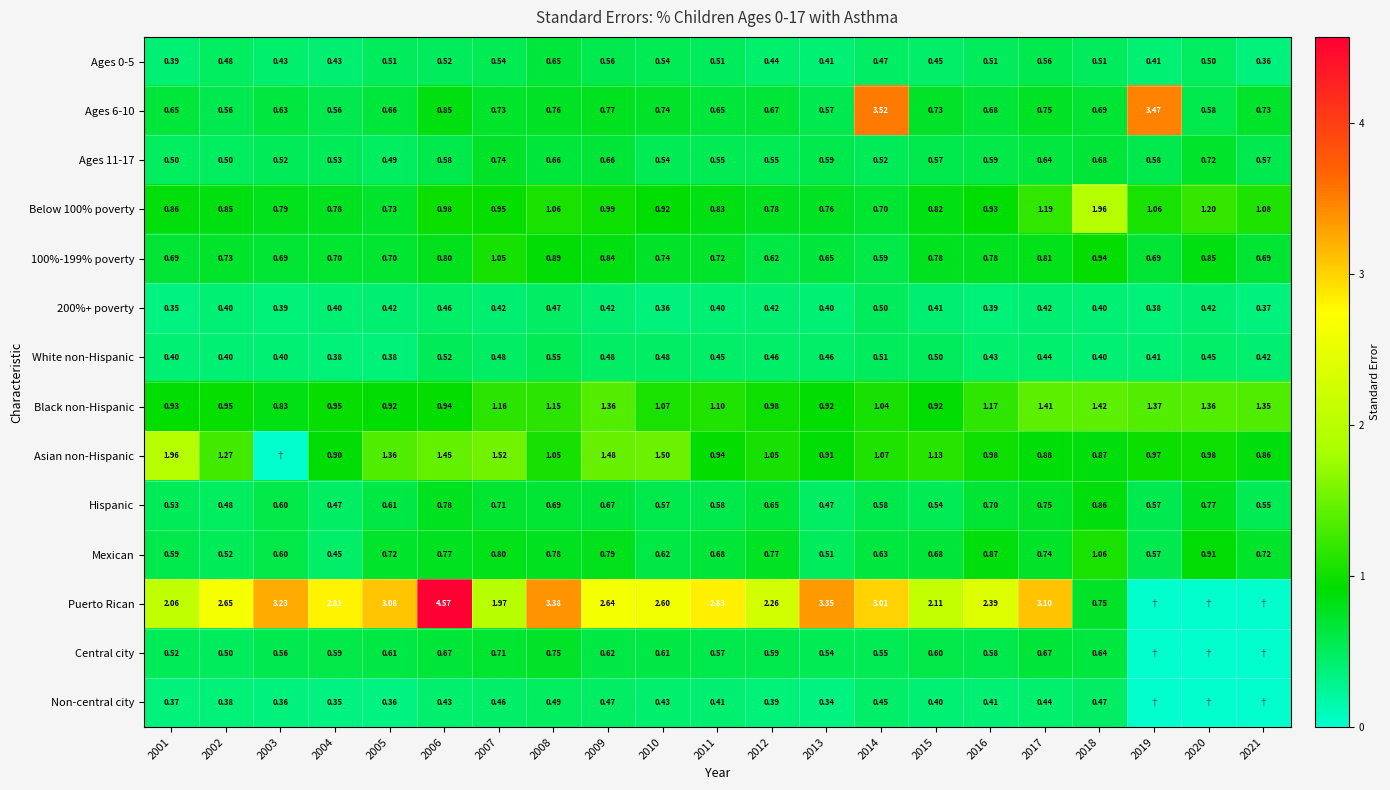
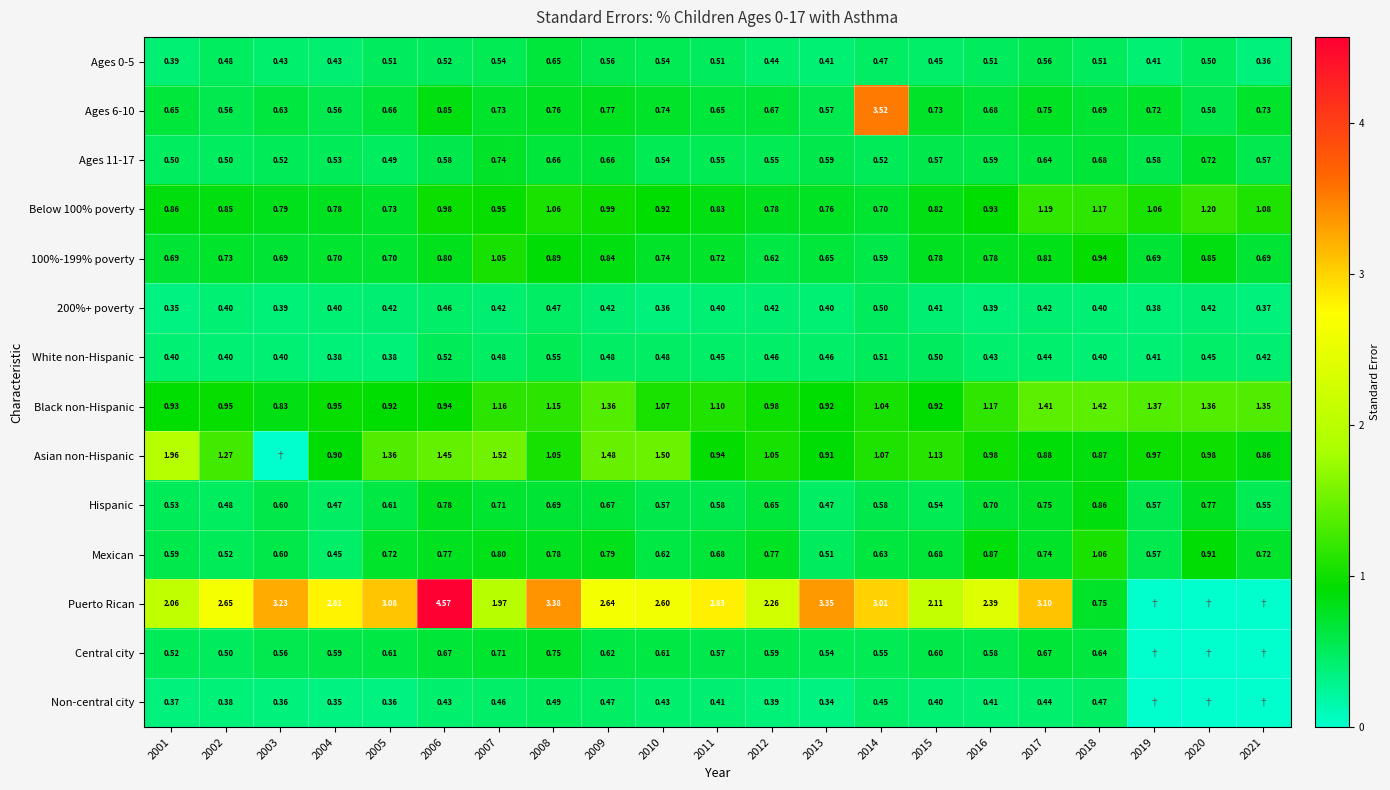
  {
    "Ages 6-10": {
      "2001": 0.65,
      "2002": 0.56,
      "2003": 0.63,
      "2004": 0.56,
      "2005": 0.66,
      "2006": 0.85,
      "2007": 0.73,
      "2008": 0.76,
      "2009": 0.77,
      "2010": 0.74,
      "2011": 0.65,
      "2012": 0.67,
      "2013": 0.57,
      "2014": 3.52,
      "2015": 0.73,
      "2016": 0.68,
      "2017": 0.75,
      "2018": 0.69,
-     "2019": 3.47,
+     "2019": 0.72,
      "2020": 0.58,
      "2021": 0.73
    },
    "Below 100% poverty": {
      "2001": 0.86,
      "2002": 0.85,
      "2003": 0.79,
      "2004": 0.78,
      "2005": 0.73,
      "2006": 0.98,
      "2007": 0.95,
      "2008": 1.06,
      "2009": 0.99,
      "2010": 0.92,
      "2011": 0.83,
      "2012": 0.78,
      "2013": 0.76,
      "2014": 0.70,
      "2015": 0.82,
      "2016": 0.93,
      "2017": 1.19,
-     "2018": 1.96,
+     "2018": 1.17,
      "2019": 1.06,
      "2020": 1.20,
      "2021": 1.08
    }
  }
